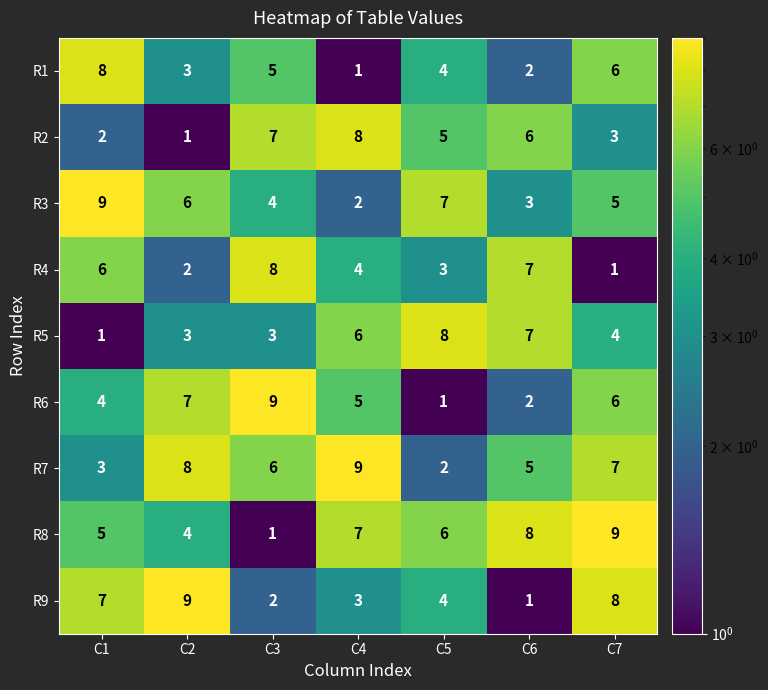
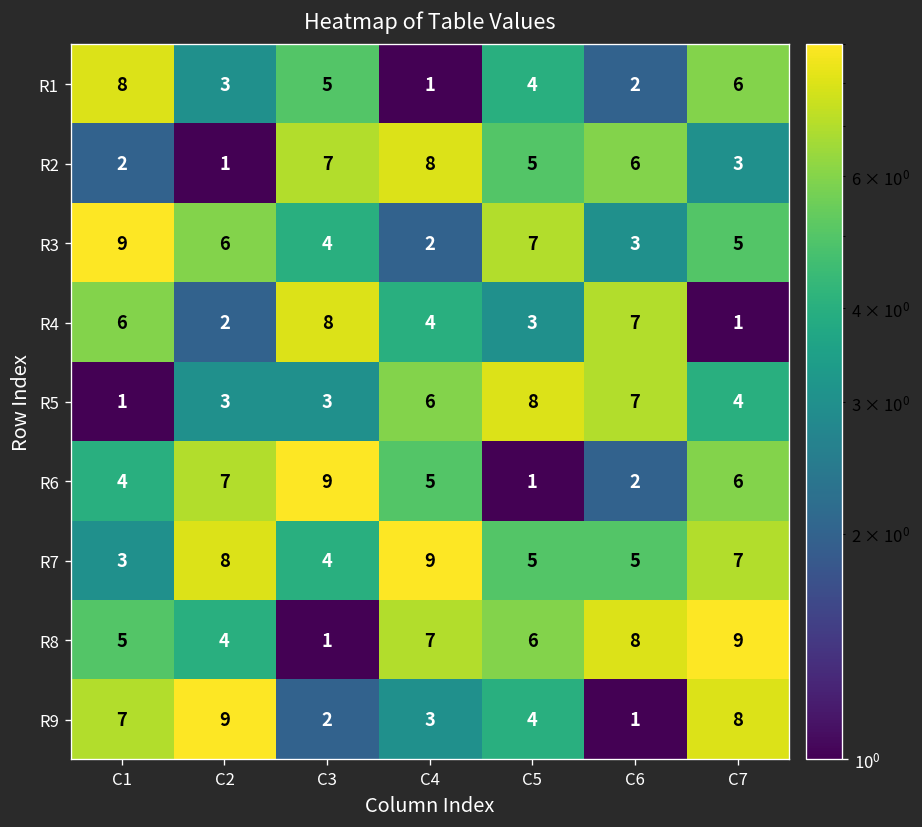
  {
    "R1": {
      "C1": 8,
      "C2": 3,
      "C3": 5,
      "C4": 1,
      "C5": 4,
      "C6": 2,
      "C7": 6
    },
    "R2": {
      "C1": 2,
      "C2": 1,
      "C3": 7,
      "C4": 8,
      "C5": 5,
      "C6": 6,
      "C7": 3
    },
    "R3": {
      "C1": 9,
      "C2": 6,
      "C3": 4,
      "C4": 2,
      "C5": 7,
      "C6": 3,
      "C7": 5
    },
    "R4": {
      "C1": 6,
      "C2": 2,
      "C3": 8,
      "C4": 4,
      "C5": 3,
      "C6": 7,
      "C7": 1
    },
    "R5": {
      "C1": 1,
      "C2": 3,
      "C3": 3,
      "C4": 6,
      "C5": 8,
      "C6": 7,
      "C7": 4
    },
    "R6": {
      "C1": 4,
      "C2": 7,
      "C3": 9,
      "C4": 5,
      "C5": 1,
      "C6": 2,
      "C7": 6
    },
    "R7": {
      "C1": 3,
      "C2": 8,
-     "C3": 6,
+     "C3": 4,
      "C4": 9,
-     "C5": 2,
+     "C5": 5,
      "C6": 5,
      "C7": 7
    },
    "R8": {
      "C1": 5,
      "C2": 4,
      "C3": 1,
      "C4": 7,
      "C5": 6,
      "C6": 8,
      "C7": 9
    },
    "R9": {
      "C1": 7,
      "C2": 9,
      "C3": 2,
      "C4": 3,
      "C5": 4,
      "C6": 1,
      "C7": 8
    }
  }
